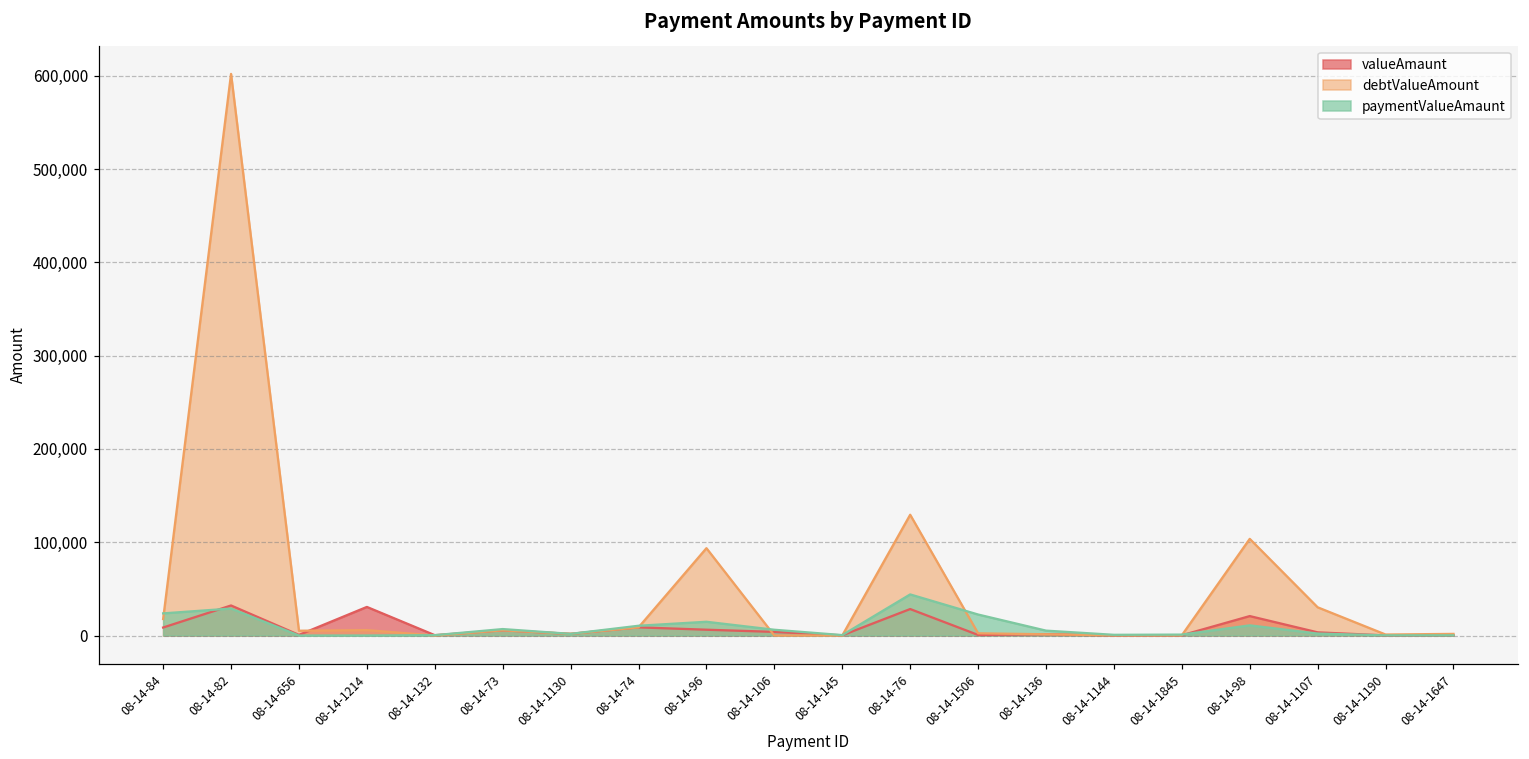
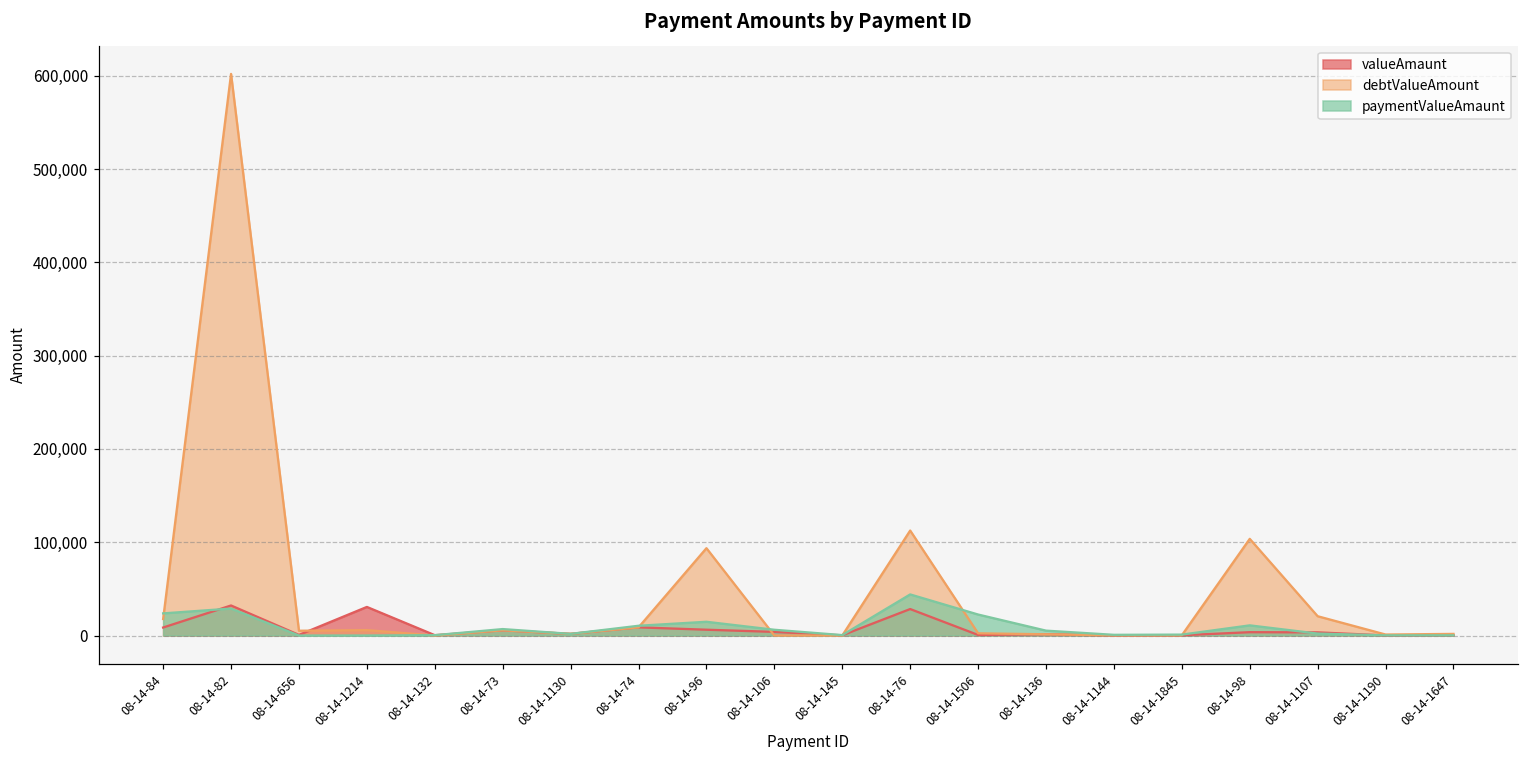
  {
    "valueAmaunt": {
      "08-14-84": "10,000",
      "08-14-82": "30,000",
      "08-14-1214": "30,000",
      "08-14-96": "10,000",
      "08-14-76": "30,000",
-     "08-14-98": "20,000"
+     "08-14-98": "0"
    },
    "debtValueAmount": {
      "08-14-84": "20,000",
      "08-14-82": "600,000",
      "08-14-656": "10,000",
      "08-14-1214": "10,000",
      "08-14-96": "90,000",
      "08-14-106": "0",
-     "08-14-76": "130,000",
+     "08-14-76": "110,000",
      "08-14-98": "100,000",
-     "08-14-1107": "30,000"
+     "08-14-1107": "20,000"
    },
    "paymentValueAmaunt": {
      "08-14-84": "20,000",
      "08-14-82": "30,000",
      "08-14-1214": "0",
      "08-14-96": "10,000",
      "08-14-76": "40,000",
      "08-14-1506": "20,000",
      "08-14-136": "10,000",
      "08-14-98": "10,000"
    }
  }
